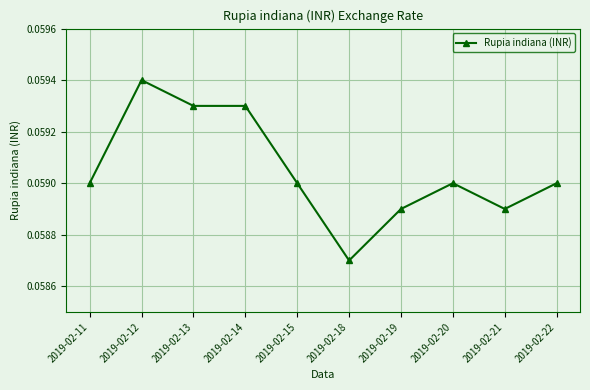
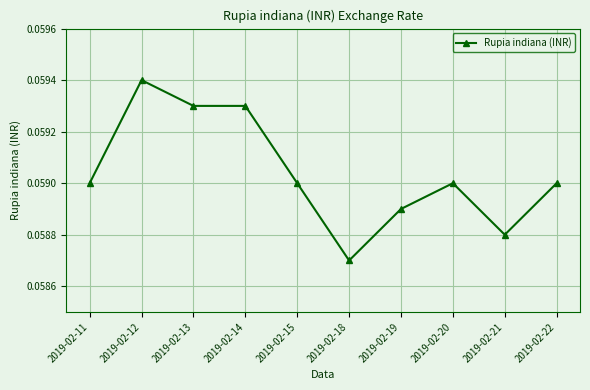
  {
    "2019-02-11": 0.0590,
    "2019-02-12": 0.0594,
    "2019-02-13": 0.0593,
    "2019-02-14": 0.0593,
    "2019-02-15": 0.0590,
    "2019-02-18": 0.0587,
    "2019-02-19": 0.0589,
    "2019-02-20": 0.0590,
-   "2019-02-21": 0.0589,
+   "2019-02-21": 0.0588,
    "2019-02-22": 0.0590
  }
